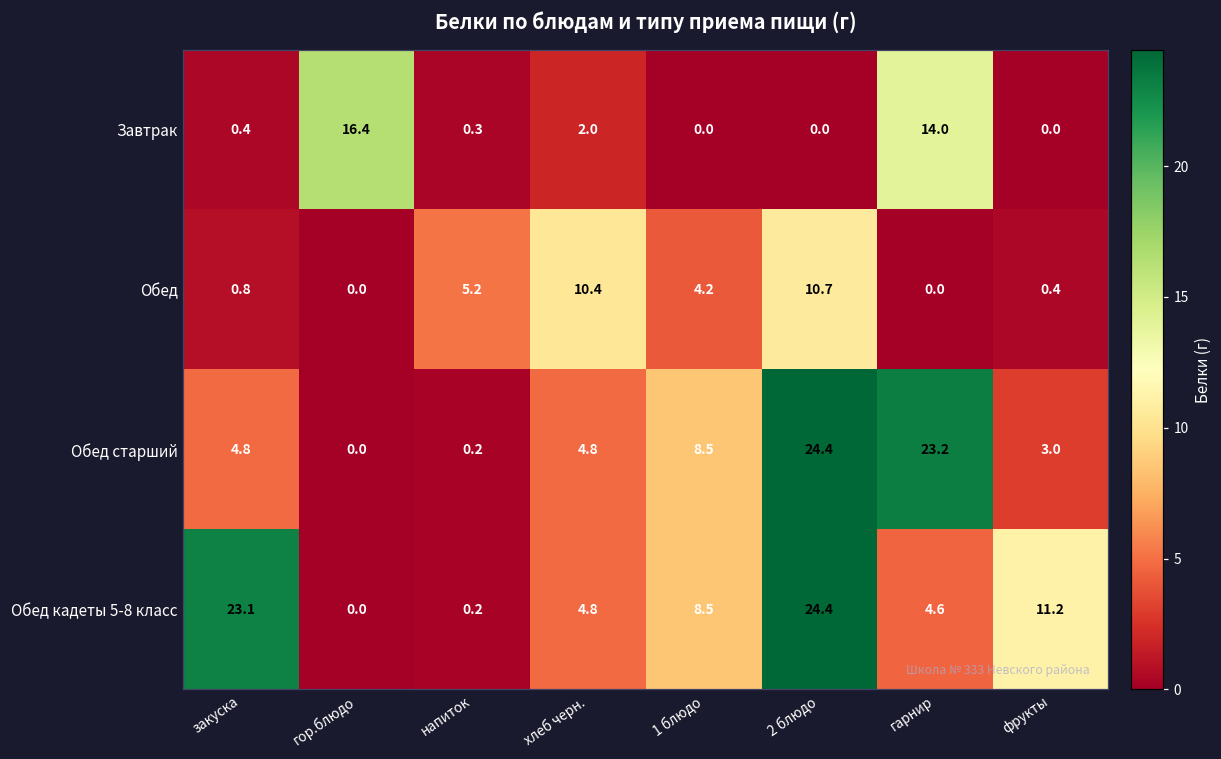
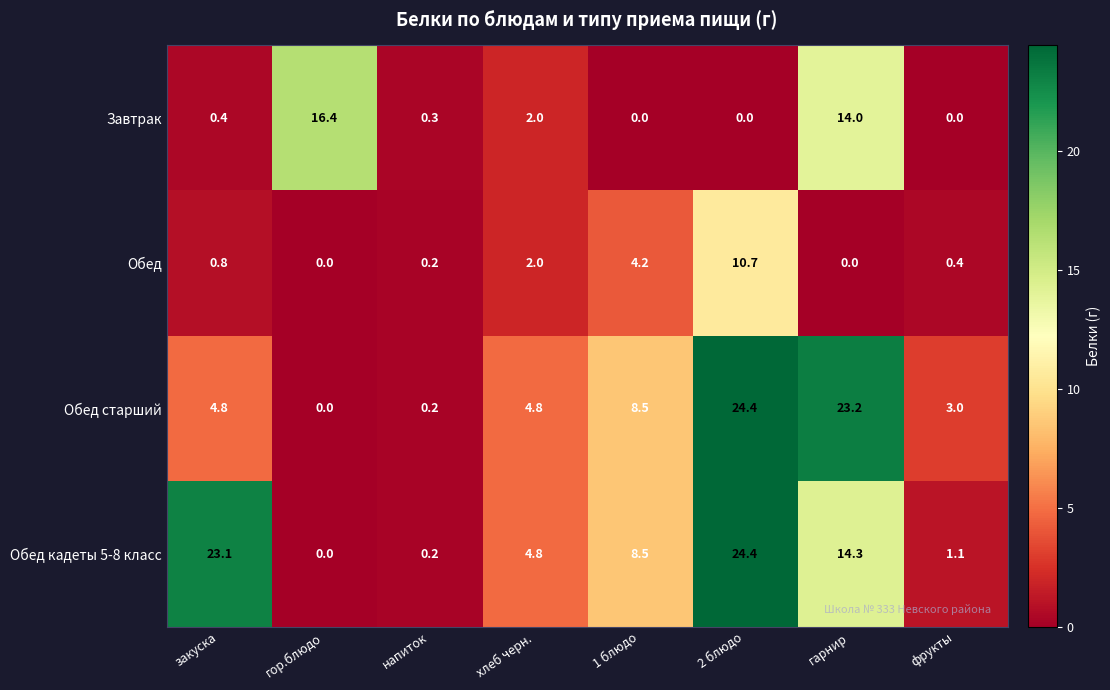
  {
    "Завтрак": {
      "закуска": 0.4,
      "гор.блюдо": 16.4,
      "напиток": 0.3,
      "хлеб черн.": 2.0,
      "1 блюдо": 0.0,
      "2 блюдо": 0.0,
      "гарнир": 14.0,
      "фрукты": 0.0
    },
    "Обед": {
      "закуска": 0.8,
      "гор.блюдо": 0.0,
-     "напиток": 5.2,
-     "хлеб черн.": 10.4,
+     "напиток": 0.2,
+     "хлеб черн.": 2.0,
      "1 блюдо": 4.2,
      "2 блюдо": 10.7,
      "гарнир": 0.0,
      "фрукты": 0.4
    },
    "Обед старший": {
      "закуска": 4.8,
      "гор.блюдо": 0.0,
      "напиток": 0.2,
      "хлеб черн.": 4.8,
      "1 блюдо": 8.5,
      "2 блюдо": 24.4,
      "гарнир": 23.2,
      "фрукты": 3.0
    },
    "Обед кадеты 5-8 класс": {
      "закуска": 23.1,
      "гор.блюдо": 0.0,
      "напиток": 0.2,
      "хлеб черн.": 4.8,
      "1 блюдо": 8.5,
      "2 блюдо": 24.4,
-     "гарнир": 4.6,
-     "фрукты": 11.2
+     "гарнир": 14.3,
+     "фрукты": 1.1
    }
  }
